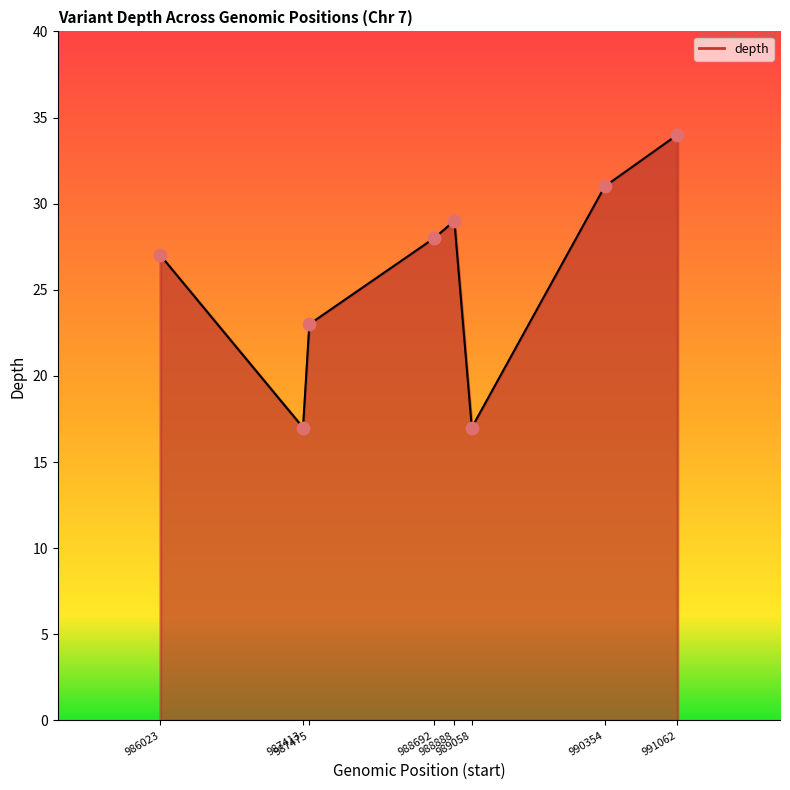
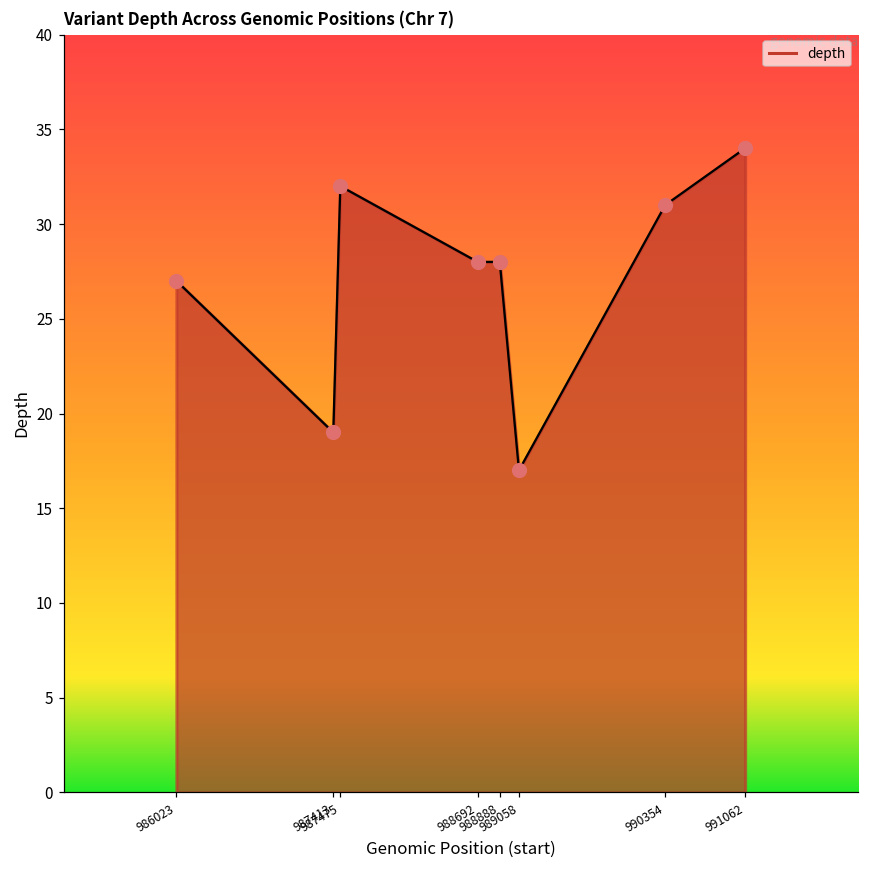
  {
    "986023": 27,
-   "987413": 17,
-   "987475": 23,
+   "987413": 19,
+   "987475": 32,
    "988692": 28,
-   "988888": 29,
+   "988888": 28,
    "989058": 17,
    "990354": 31,
    "991062": 34
  }
